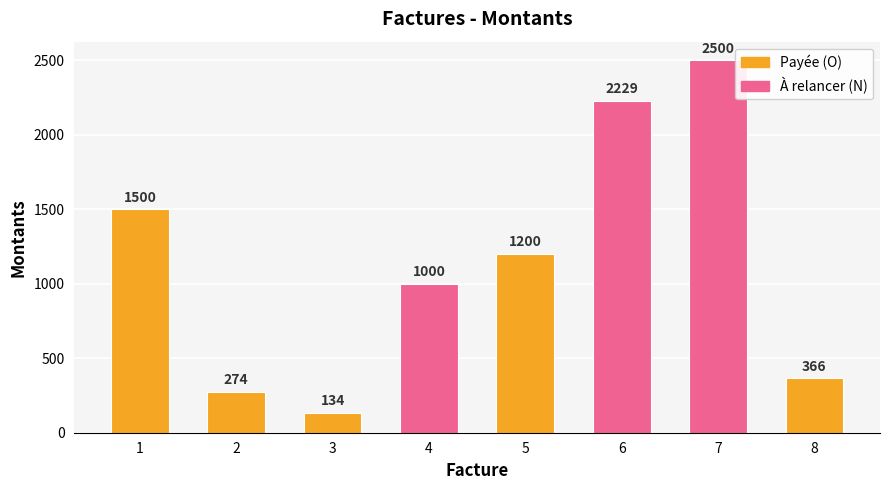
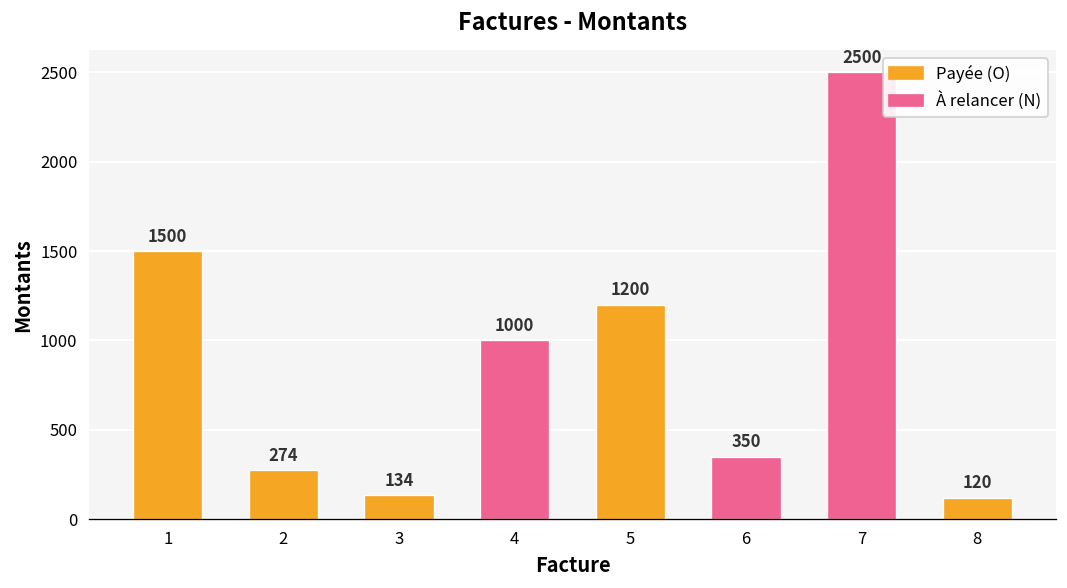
  {
    "1": 1500,
    "2": 274,
    "3": 134,
    "4": 1000,
    "5": 1200,
-   "6": 2229,
+   "6": 350,
    "7": 2500,
-   "8": 366
+   "8": 120
  }
